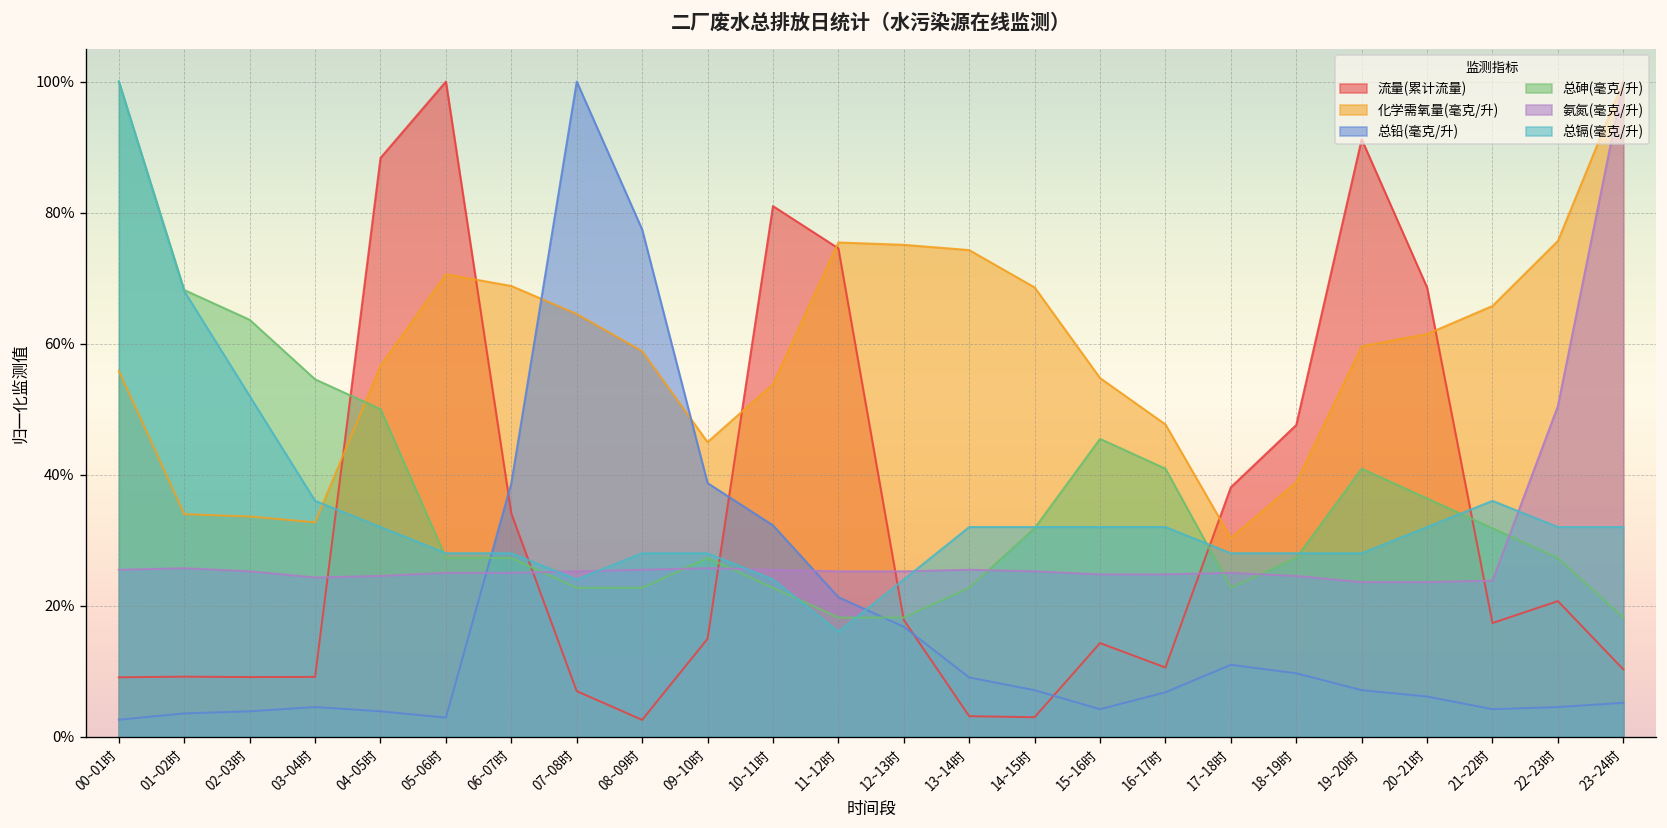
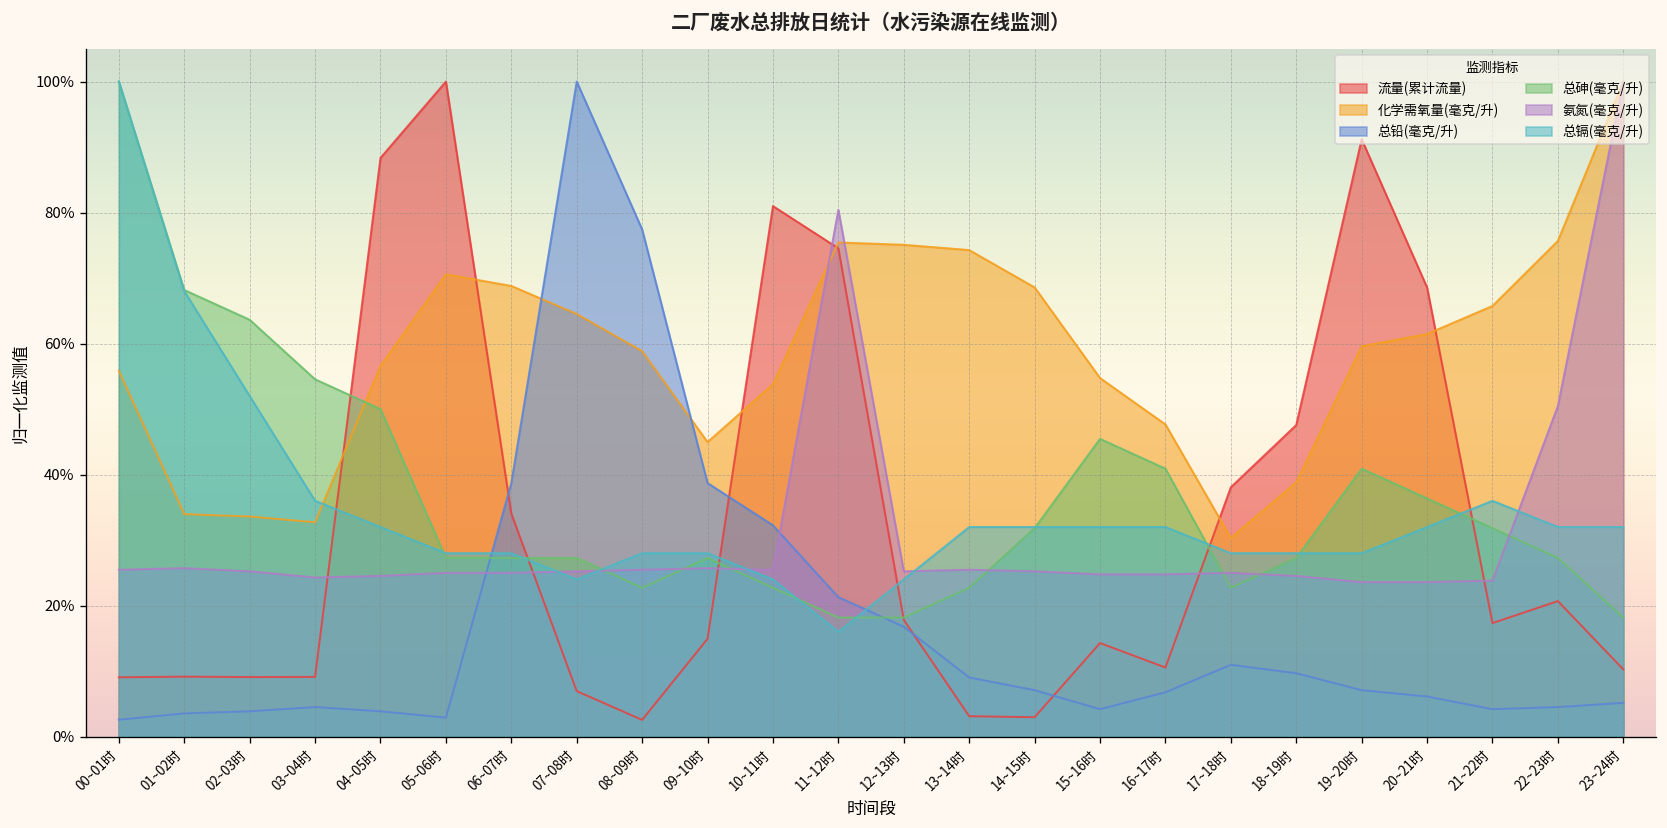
  {
    "流量(累计流量)": {
      "00~01时": "9%",
      "01~02时": "9%",
      "02~03时": "9%",
      "03~04时": "9%",
      "04~05时": "88%",
      "05~06时": "100%",
      "06~07时": "34%",
      "07~08时": "7%",
      "08~09时": "3%",
      "09~10时": "15%",
      "10~11时": "81%",
      "11~12时": "75%",
      "13~14时": "3%",
      "14~15时": "3%",
      "15~16时": "14%",
      "16~17时": "11%",
      "17~18时": "38%",
      "18~19时": "48%",
      "20~21时": "69%",
      "21~22时": "17%",
      "22~23时": "21%",
      "23~24时": "10%"
    },
    "化学需氧量(毫克/升)": {
      "00~01时": "56%",
      "01~02时": "34%",
      "02~03时": "34%",
      "03~04时": "33%",
      "04~05时": "57%",
      "05~06时": "71%",
      "06~07时": "69%",
      "07~08时": "65%",
      "08~09时": "59%",
      "09~10时": "45%",
      "10~11时": "54%",
      "11~12时": "75%",
      "12~13时": "75%",
      "13~14时": "74%",
      "14~15时": "69%",
      "15~16时": "55%",
      "16~17时": "48%",
      "17~18时": "30%",
      "18~19时": "39%",
      "19~20时": "60%",
      "20~21时": "61%",
      "21~22时": "66%",
      "22~23时": "76%"
    },
    "总砷(毫克/升)": {
      "02~03时": "64%",
      "03~04时": "55%",
      "04~05时": "50%",
      "05~06时": "27%",
      "06~07时": "27%",
-     "07~08时": "23%",
+     "07~08时": "27%",
      "08~09时": "23%",
      "09~10时": "27%",
      "10~11时": "23%",
      "11~12时": "18%",
      "13~14时": "23%",
      "15~16时": "45%",
      "16~17时": "41%",
      "17~18时": "23%",
      "18~19时": "27%",
      "19~20时": "41%",
      "20~21时": "36%",
      "21~22时": "32%",
      "22~23时": "27%",
      "23~24时": "18%"
    },
    "氨氮(毫克/升)": {
      "00~01时": "25%",
      "01~02时": "26%",
      "02~03时": "25%",
      "03~04时": "24%",
      "04~05时": "25%",
      "05~06时": "25%",
      "06~07时": "25%",
      "07~08时": "25%",
      "08~09时": "25%",
      "09~10时": "26%",
      "10~11时": "25%",
-     "11~12时": "25%",
+     "11~12时": "80%",
      "12~13时": "25%",
      "13~14时": "25%",
      "14~15时": "25%",
      "15~16时": "25%",
      "16~17时": "25%",
      "17~18时": "25%",
      "18~19时": "25%",
      "19~20时": "24%",
      "20~21时": "24%",
      "21~22时": "24%",
      "22~23时": "50%"
    }
  }
